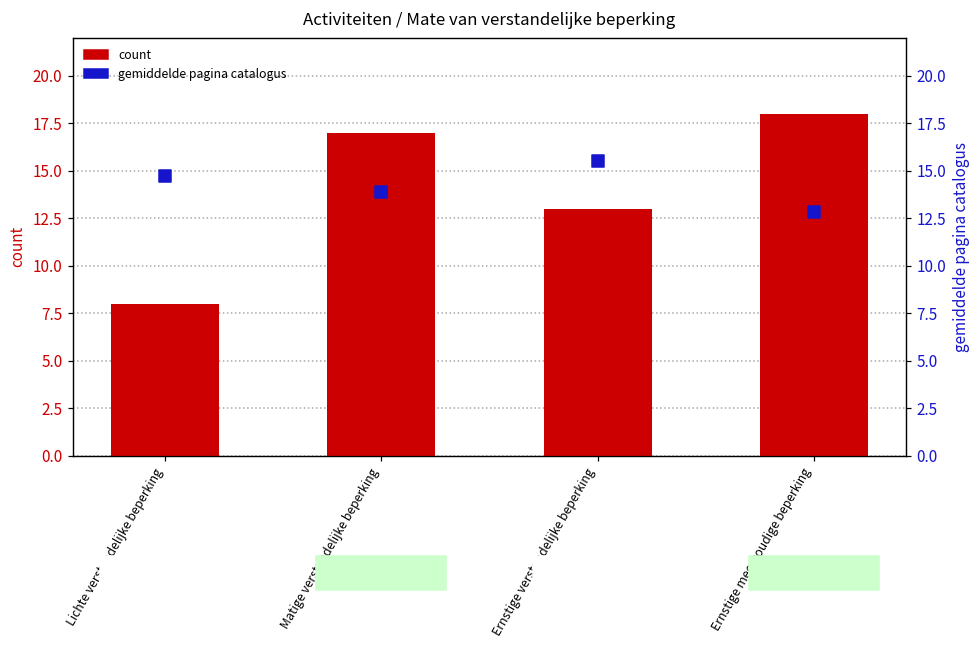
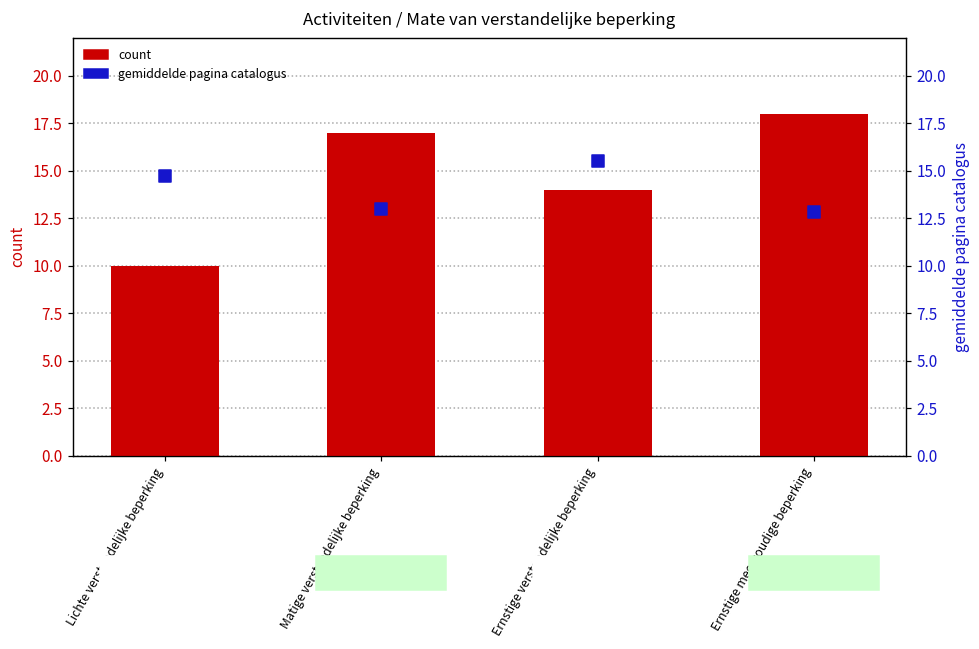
  {
    "count": {
-     "Lichte verstandelijke beperking": 8,
+     "Lichte verstandelijke beperking": 10,
      "Matige verstandelijke beperking": 17,
-     "Ernstige verstandelijke beperking": 13,
+     "Ernstige verstandelijke beperking": 14,
      "Ernstige meervoudige beperking": 18
    },
    "gemiddelde pagina catalogus": {
-     "Matige verstandelijke beperking": 13.9
+     "Matige verstandelijke beperking": 13.0
    }
  }
